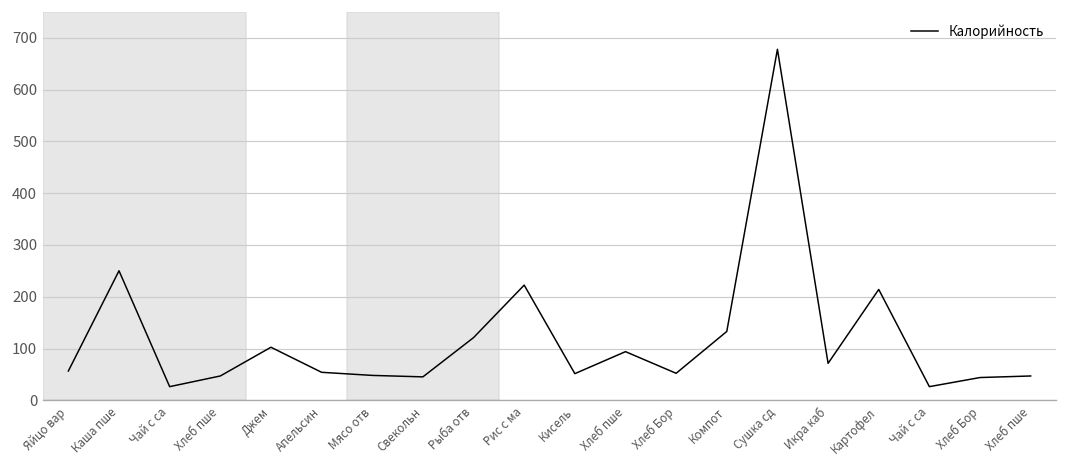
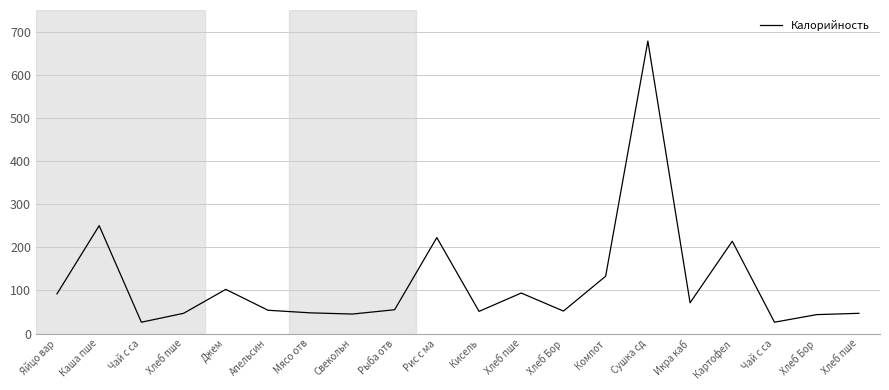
  {
-   "Яйцо вар": 60,
+   "Яйцо вар": 90,
    "Каша пше": 250,
    "Джем": 100,
    "Апельсин": 50,
    "Мясо отв": 50,
    "Свекольн": 50,
-   "Рыба отв": 120,
+   "Рыба отв": 60,
    "Рис с ма": 220,
    "Кисель": 50,
    "Компот": 130,
    "Сушка сд": 680,
    "Икра каб": 70,
    "Картофел": 210
  }
